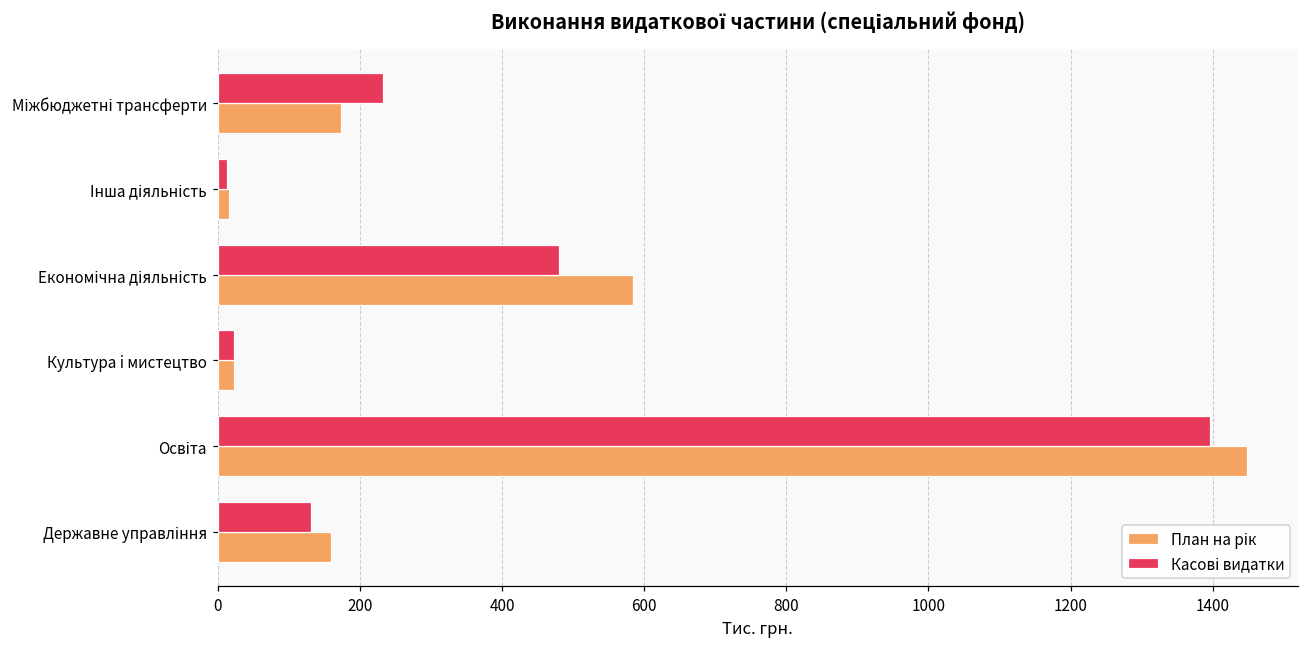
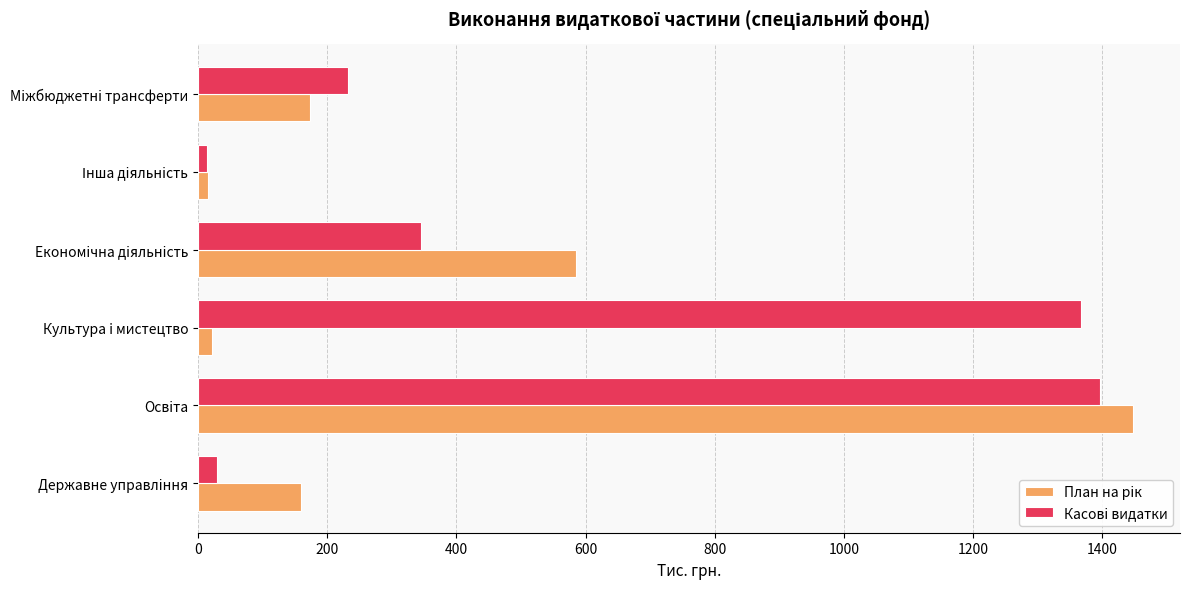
  {
    "План на рік": {
      "Міжбюджетні трансферти": 170,
      "Інша діяльність": 20,
      "Економічна діяльність": 580,
      "Культура i мистецтво": 20,
      "Освіта": 1450,
      "Державне управління": 160
    },
    "Касові видатки": {
      "Міжбюджетні трансферти": 230,
      "Інша діяльність": 10,
-     "Економічна діяльність": 480,
-     "Культура i мистецтво": 20,
+     "Економічна діяльність": 340,
+     "Культура i мистецтво": 1370,
      "Освіта": 1400,
-     "Державне управління": 130
+     "Державне управління": 30
    }
  }
